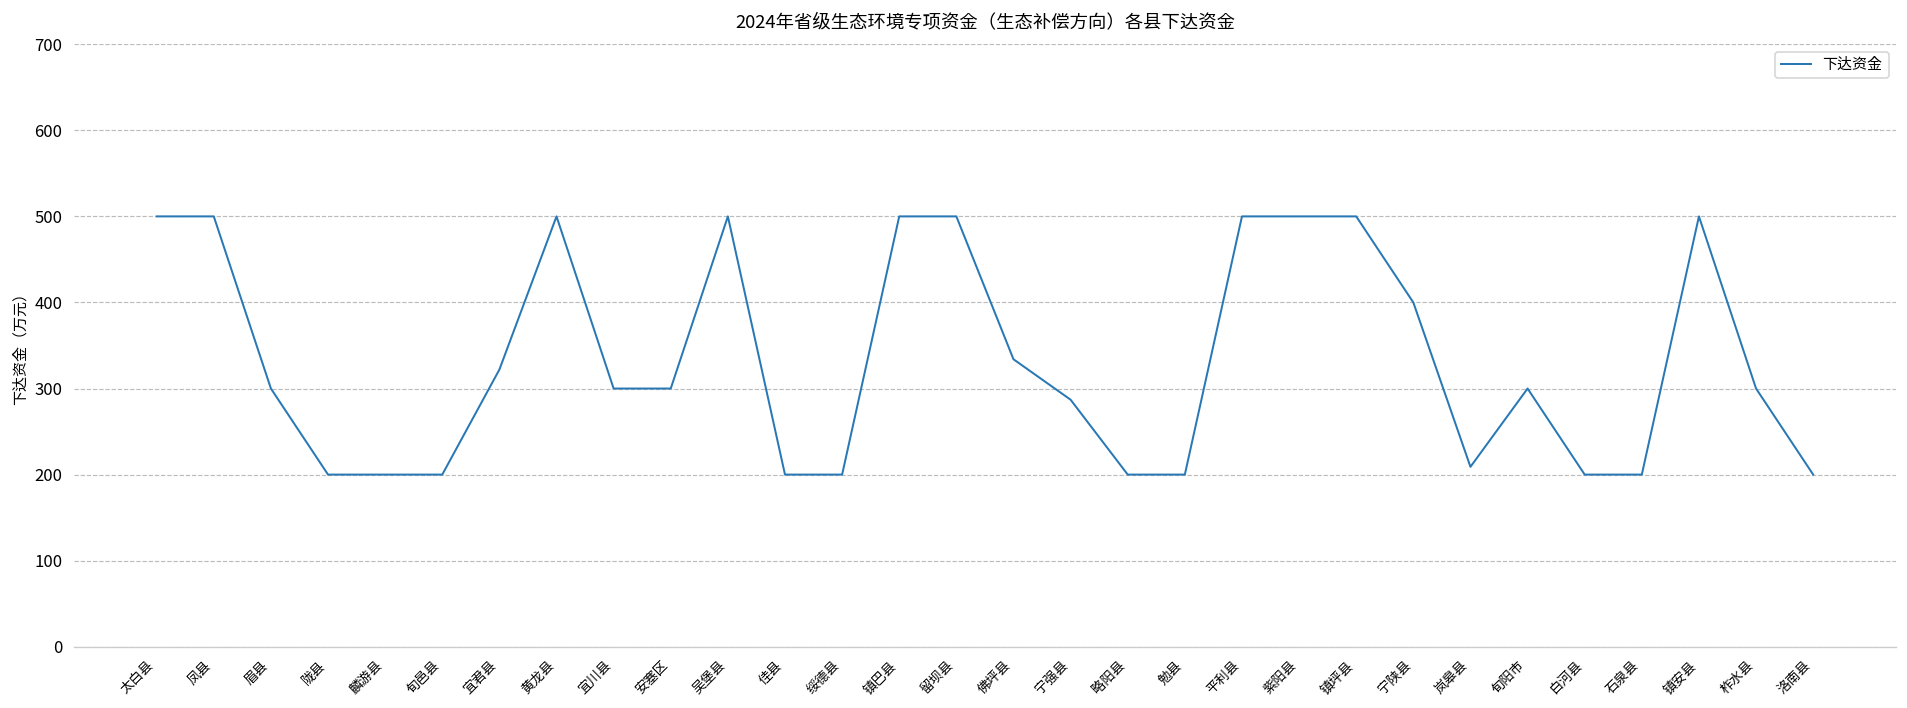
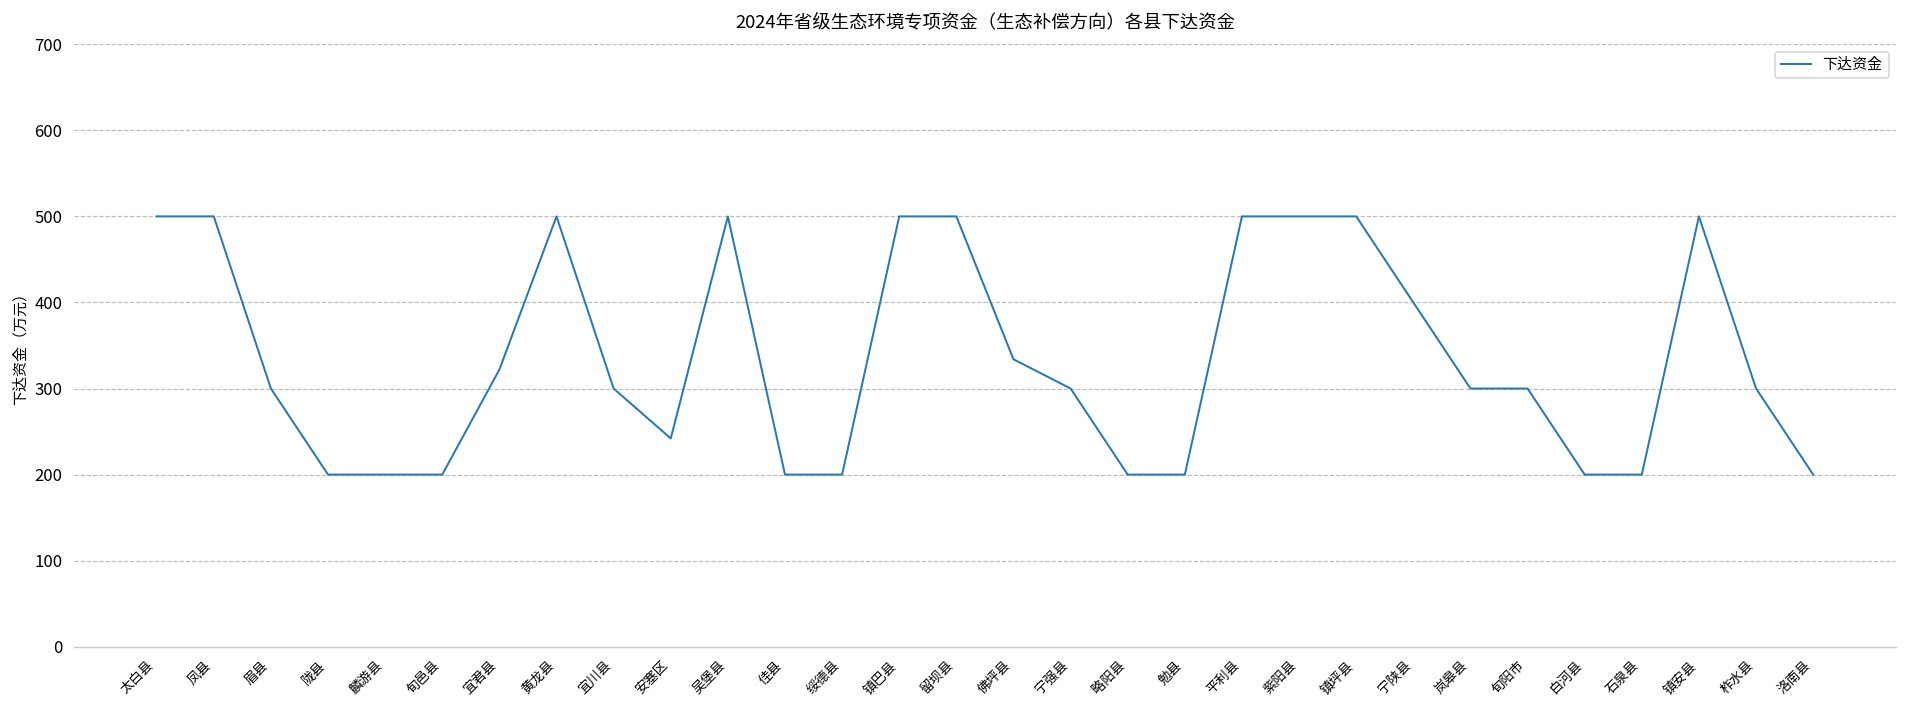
  {
    "太白县": 500,
    "凤县": 500,
    "眉县": 300,
    "陇县": 200,
    "麟游县": 200,
    "旬邑县": 200,
    "宜君县": 320,
    "黄龙县": 500,
    "宜川县": 300,
-   "安塞区": 300,
+   "安塞区": 240,
    "吴堡县": 500,
    "佳县": 200,
    "绥德县": 200,
    "镇巴县": 500,
    "留坝县": 500,
    "佛坪县": 330,
-   "宁强县": 290,
+   "宁强县": 300,
    "略阳县": 200,
    "勉县": 200,
    "平利县": 500,
    "紫阳县": 500,
    "镇坪县": 500,
    "宁陕县": 400,
-   "岚皋县": 210,
+   "岚皋县": 300,
    "旬阳市": 300,
    "白河县": 200,
    "石泉县": 200,
    "镇安县": 500,
    "柞水县": 300,
    "洛南县": 200
  }
